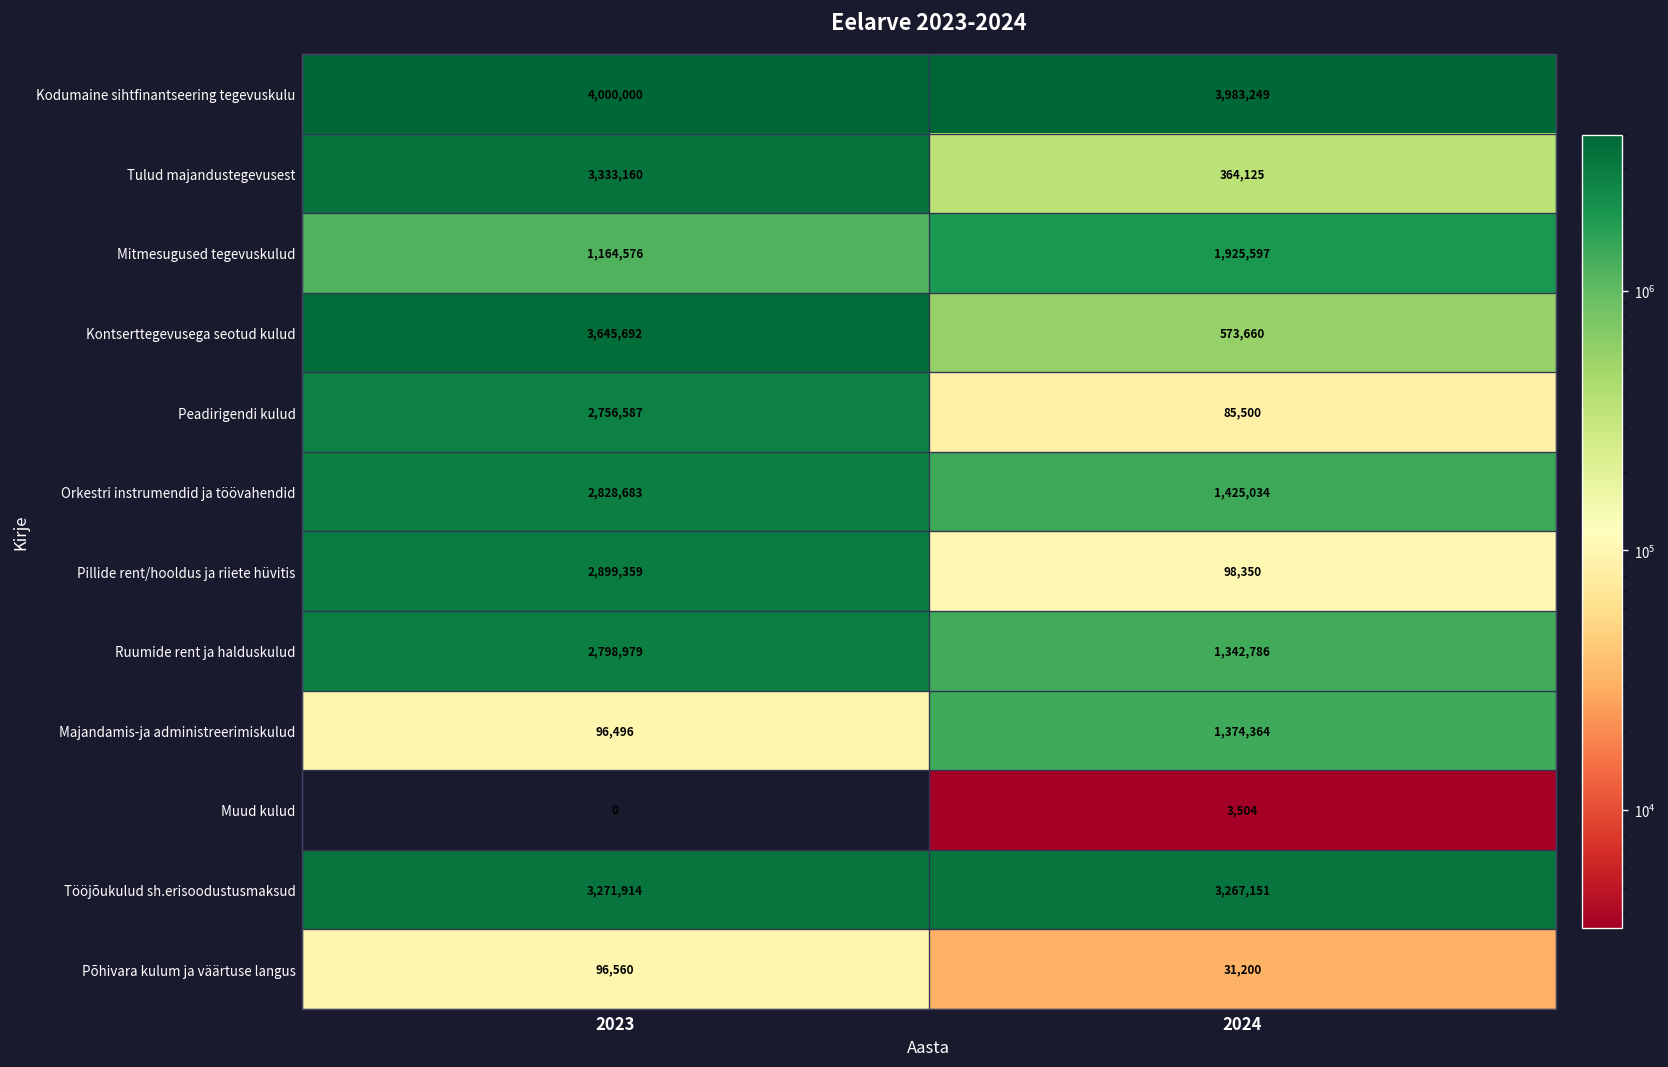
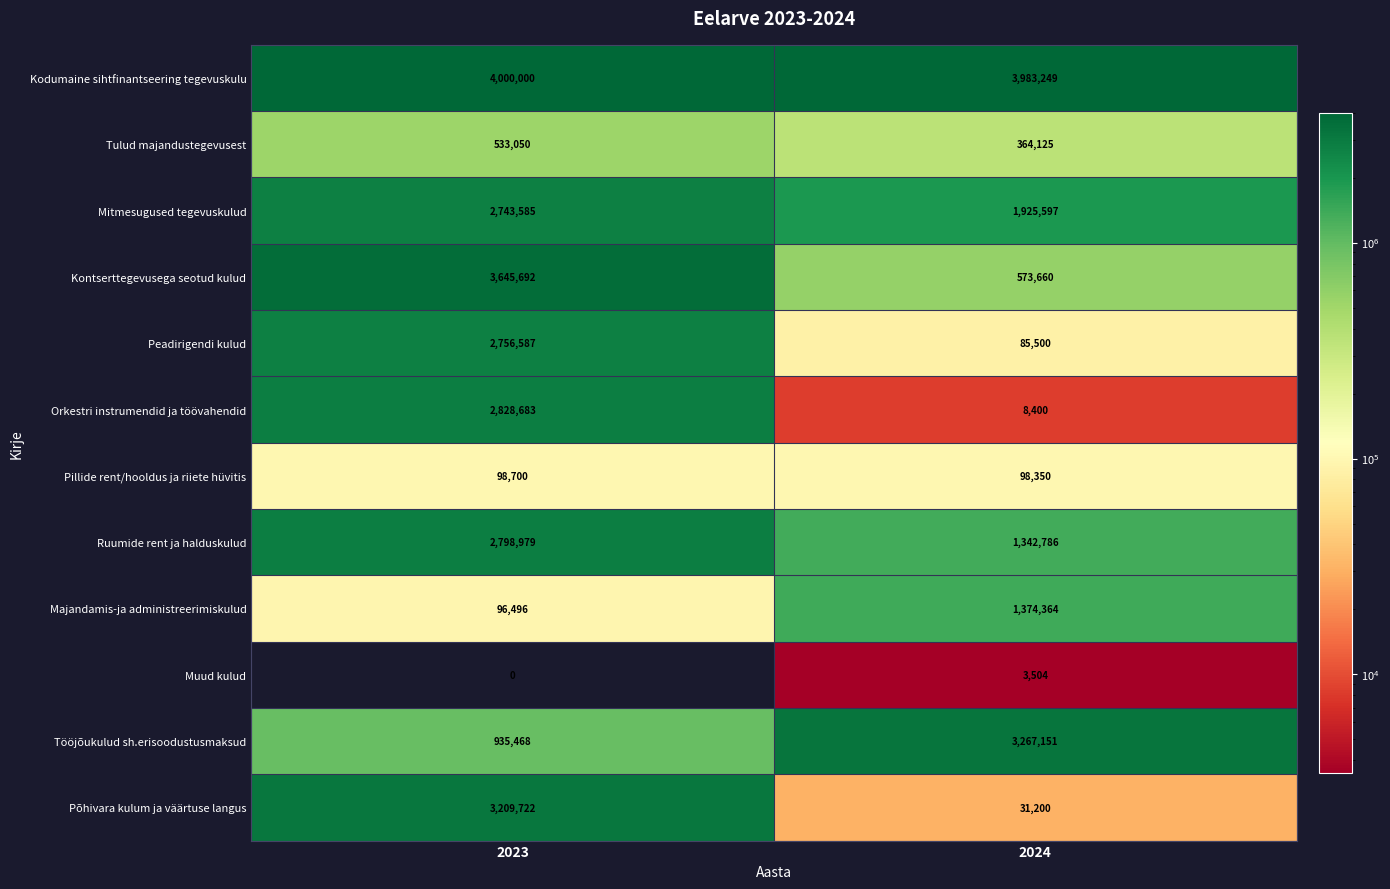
  {
    "Kodumaine sihtfinantseering tegevuskulu": {
      "2023": "4,000,000",
      "2024": "3,983,249"
    },
    "Tulud majandustegevusest": {
-     "2023": "3,333,160",
+     "2023": "533,050",
      "2024": "364,125"
    },
    "Mitmesugused tegevuskulud": {
-     "2023": "1,164,576",
+     "2023": "2,743,585",
      "2024": "1,925,597"
    },
    "Kontserttegevusega seotud kulud": {
      "2023": "3,645,692",
      "2024": "573,660"
    },
    "Peadirigendi kulud": {
      "2023": "2,756,587",
      "2024": "85,500"
    },
    "Orkestri instrumendid ja töövahendid": {
      "2023": "2,828,683",
-     "2024": "1,425,034"
+     "2024": "8,400"
    },
    "Pillide rent/hooldus ja riiete hüvitis": {
-     "2023": "2,899,359",
+     "2023": "98,700",
      "2024": "98,350"
    },
    "Ruumide rent ja halduskulud": {
      "2023": "2,798,979",
      "2024": "1,342,786"
    },
    "Majandamis-ja administreerimiskulud": {
      "2023": "96,496",
      "2024": "1,374,364"
    },
    "Muud kulud": {
      "2024": "3,504"
    },
    "Tööjõukulud sh.erisoodustusmaksud": {
-     "2023": "3,271,914",
+     "2023": "935,468",
      "2024": "3,267,151"
    },
    "Põhivara kulum ja väärtuse langus": {
-     "2023": "96,560",
+     "2023": "3,209,722",
      "2024": "31,200"
    }
  }
